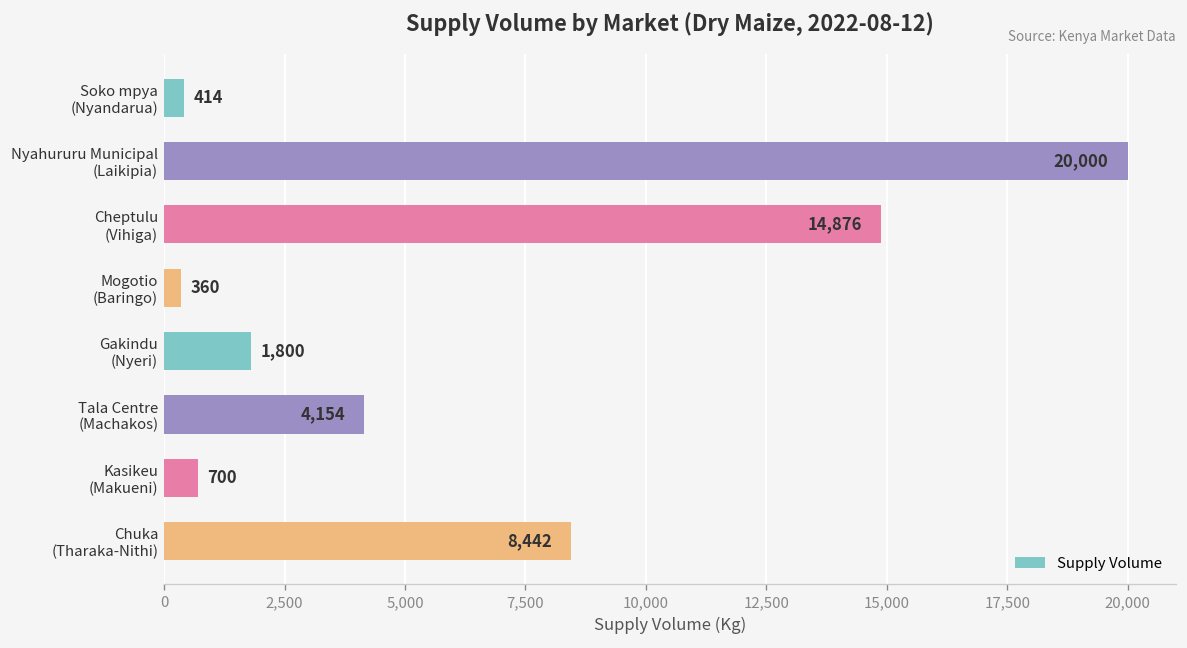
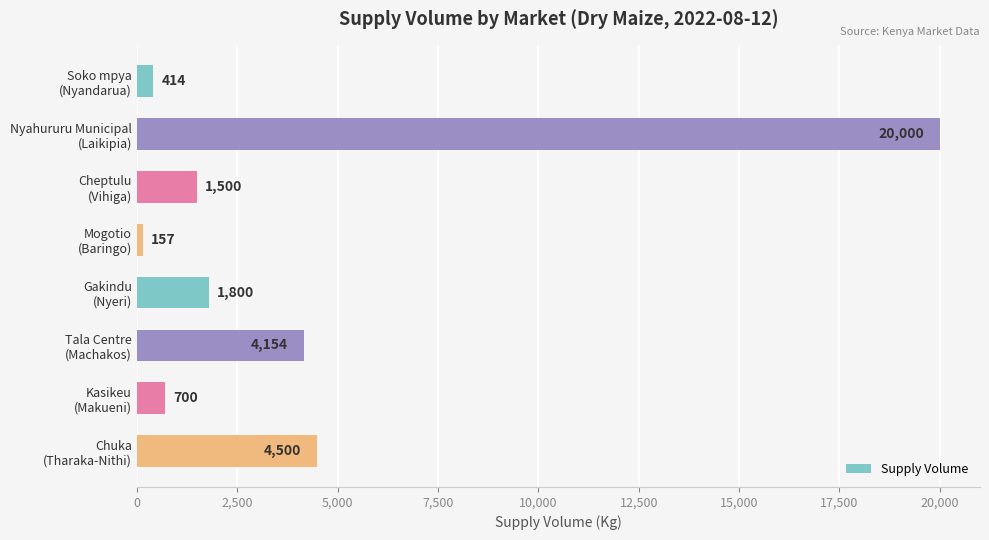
  {
    "Soko mpya (Nyandarua)": "414",
    "Nyahururu Municipal (Laikipia)": "20,000",
-   "Cheptulu (Vihiga)": "14,876",
-   "Mogotio (Baringo)": "360",
+   "Cheptulu (Vihiga)": "1,500",
+   "Mogotio (Baringo)": "157",
    "Gakindu (Nyeri)": "1,800",
    "Tala Centre (Machakos)": "4,154",
    "Kasikeu (Makueni)": "700",
-   "Chuka (Tharaka-Nithi)": "8,442"
+   "Chuka (Tharaka-Nithi)": "4,500"
  }
